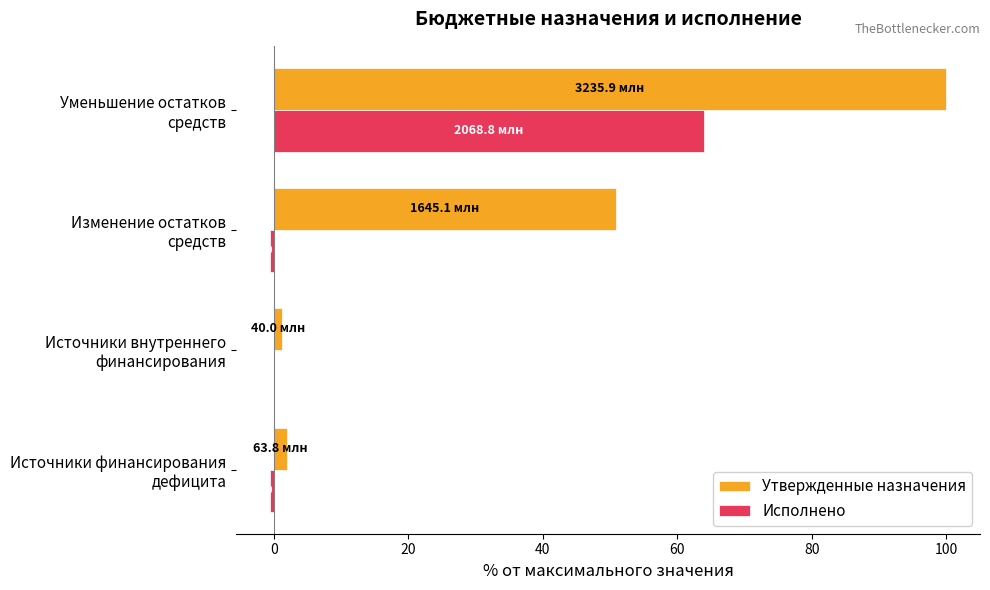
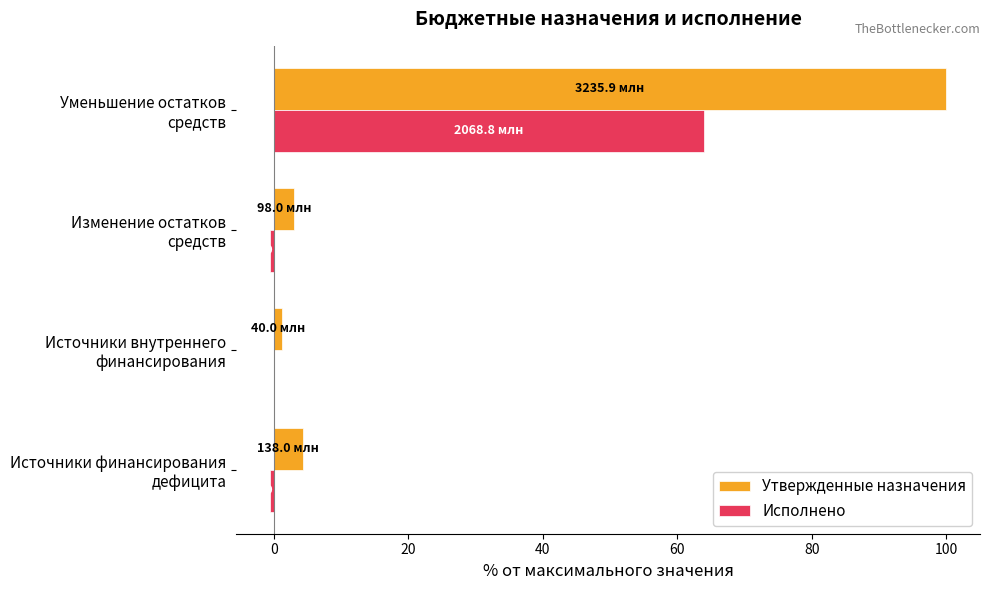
  {
    "Утвержденные назначения": {
-     "Изменение остатков средств": 1645.1,
-     "Источники финансирования дефицита": 63.8
+     "Изменение остатков средств": 98.0,
+     "Источники финансирования дефицита": 138.0
    },
    "Исполнено": {
      "Изменение остатков средств": -1,
      "Источники внутреннего финансирования": 0,
      "Источники финансирования дефицита": -1
    }
  }
